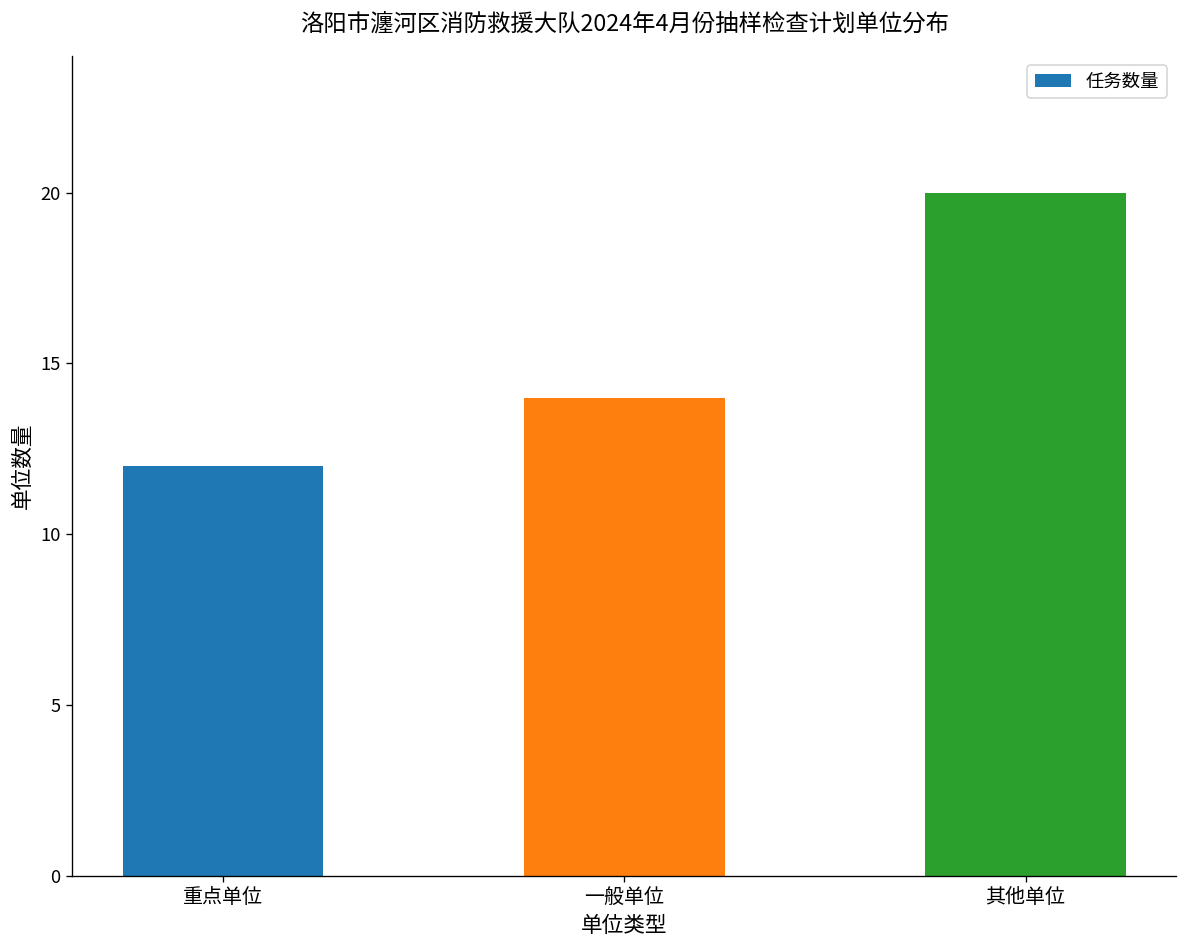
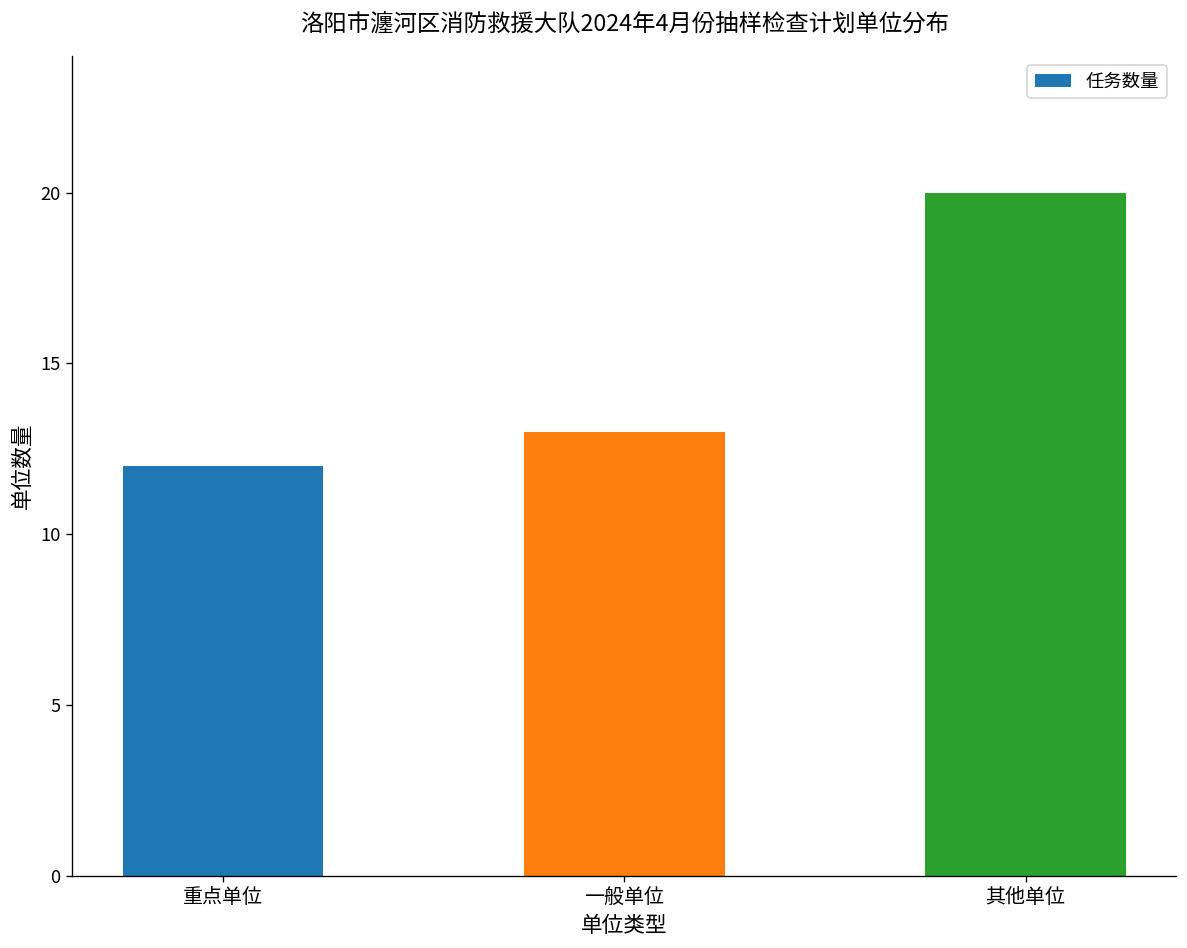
  {
    "重点单位": 12,
-   "一般单位": 14,
+   "一般单位": 13,
    "其他单位": 20
  }
